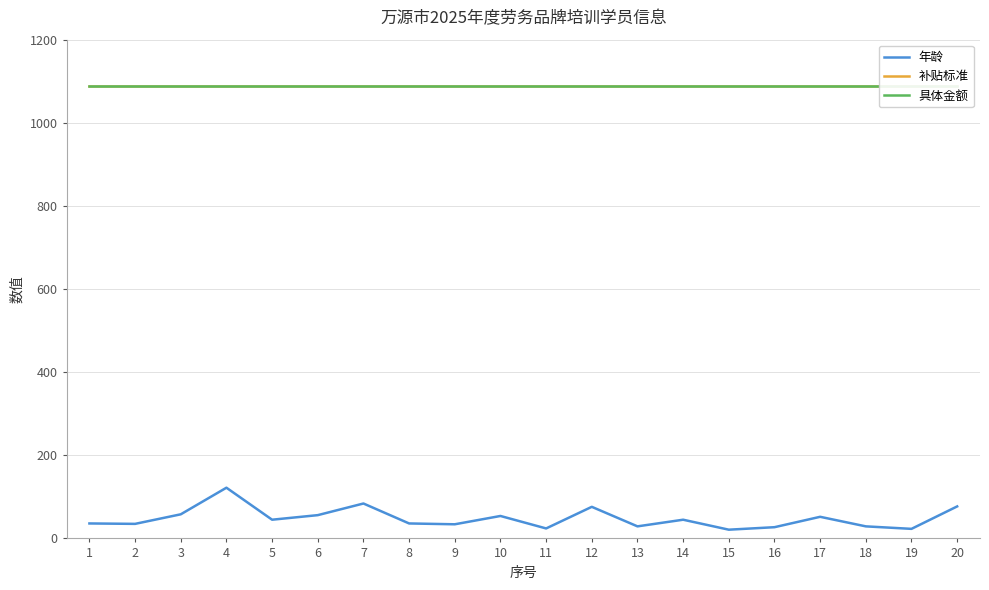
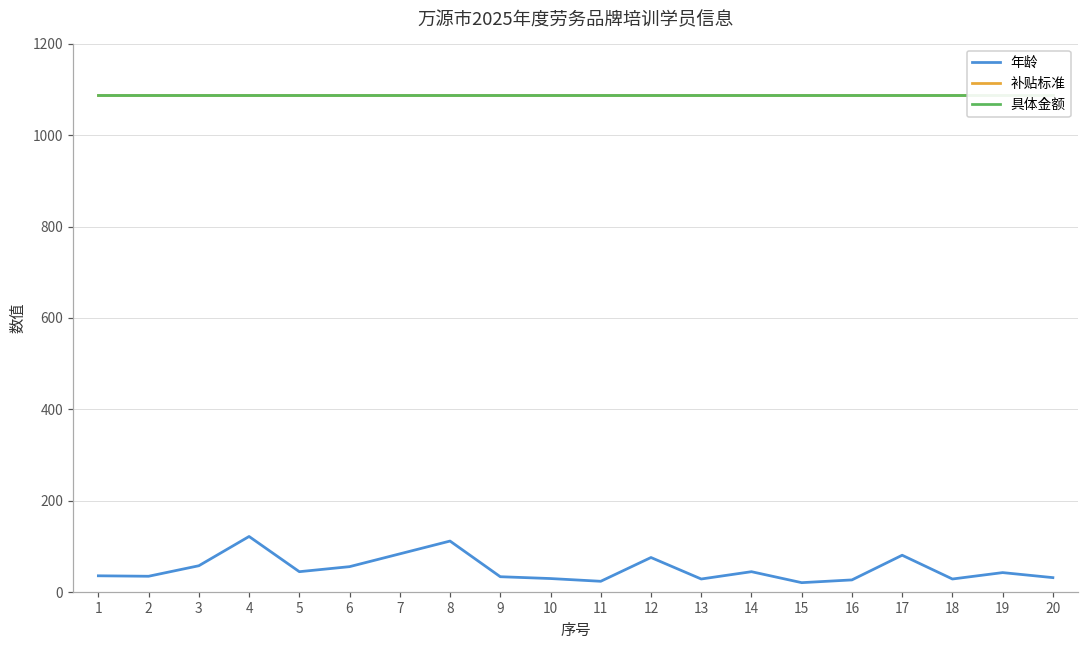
  {
    "年龄": {
      "1": 40,
      "2": 40,
      "3": 60,
      "4": 120,
      "5": 50,
      "6": 60,
      "7": 80,
-     "8": 40,
+     "8": 110,
      "9": 30,
-     "10": 50,
+     "10": 30,
      "11": 20,
      "12": 80,
      "13": 30,
      "14": 50,
      "15": 20,
      "16": 30,
-     "17": 50,
+     "17": 80,
      "18": 30,
-     "19": 20,
-     "20": 80
+     "19": 40,
+     "20": 30
    },
    "具体金额": {
      "1": 1090,
      "2": 1090,
      "3": 1090,
      "4": 1090,
      "5": 1090,
      "6": 1090,
      "7": 1090,
      "8": 1090,
      "9": 1090,
      "10": 1090,
      "11": 1090,
      "12": 1090,
      "13": 1090,
      "14": 1090,
      "15": 1090,
      "16": 1090,
      "17": 1090,
      "18": 1090
    }
  }
